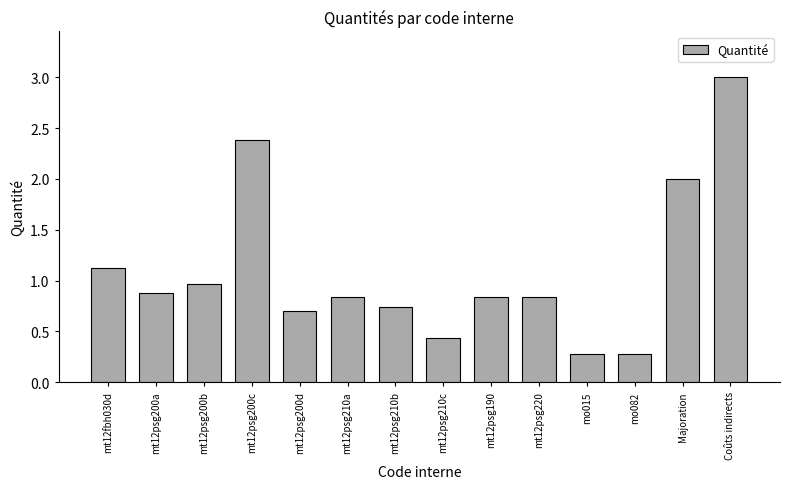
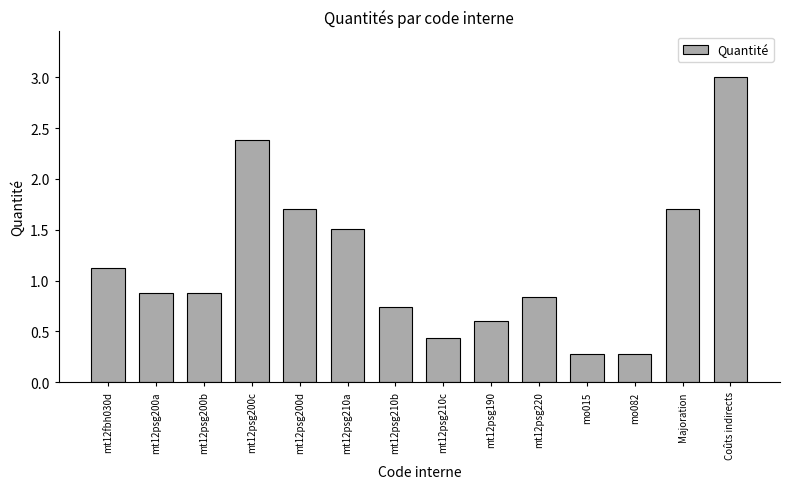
  {
    "mt12fbh030d": 1.12,
    "mt12psg200a": 0.88,
-   "mt12psg200b": 0.97,
+   "mt12psg200b": 0.88,
    "mt12psg200c": 2.38,
-   "mt12psg200d": 0.7,
-   "mt12psg210a": 0.84,
+   "mt12psg200d": 1.7,
+   "mt12psg210a": 1.51,
    "mt12psg210b": 0.74,
    "mt12psg210c": 0.44,
-   "mt12psg190": 0.84,
+   "mt12psg190": 0.60,
    "mt12psg220": 0.84,
    "mo015": 0.28,
    "mo082": 0.28,
-   "Majoration": 2.0,
+   "Majoration": 1.7,
    "Coûts indirects": 3.00
  }
